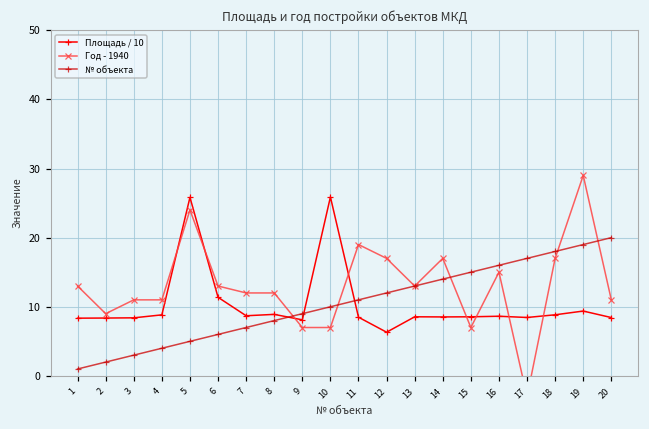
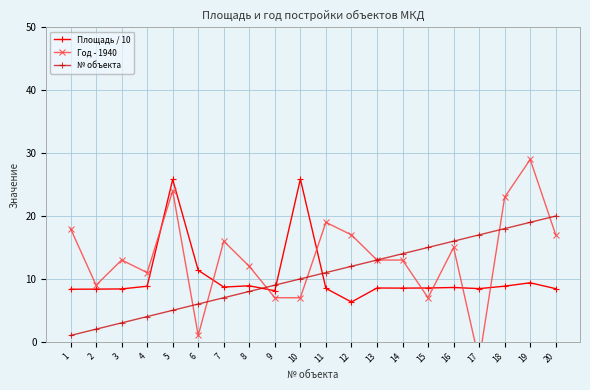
  {
    "Год - 1940": {
-     "1": 13,
+     "1": 18,
      "2": 9,
-     "3": 11,
+     "3": 13,
      "4": 11,
      "5": 24,
-     "6": 13,
-     "7": 12,
+     "6": 1,
+     "7": 16,
      "8": 12,
      "9": 7,
      "10": 7,
      "11": 19,
      "12": 17,
-     "14": 17,
+     "14": 13,
      "15": 7,
      "16": 15,
-     "18": 17,
+     "18": 23,
      "19": 29,
-     "20": 11
+     "20": 17
    }
  }
